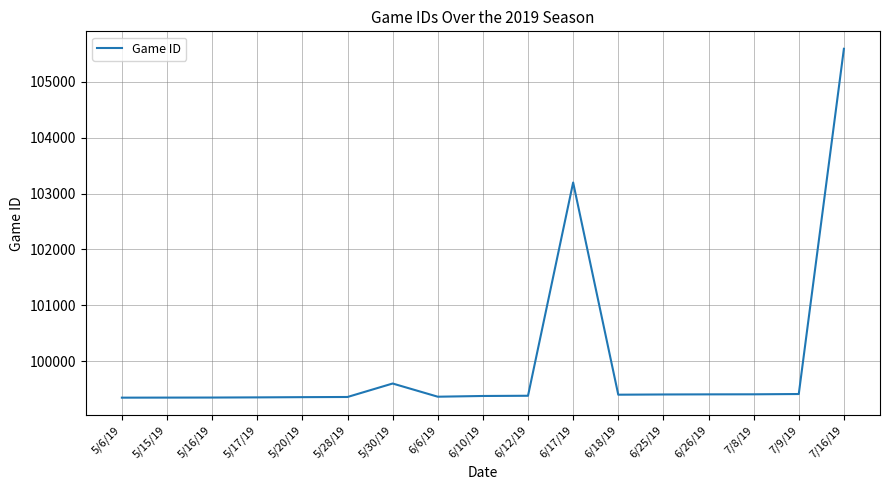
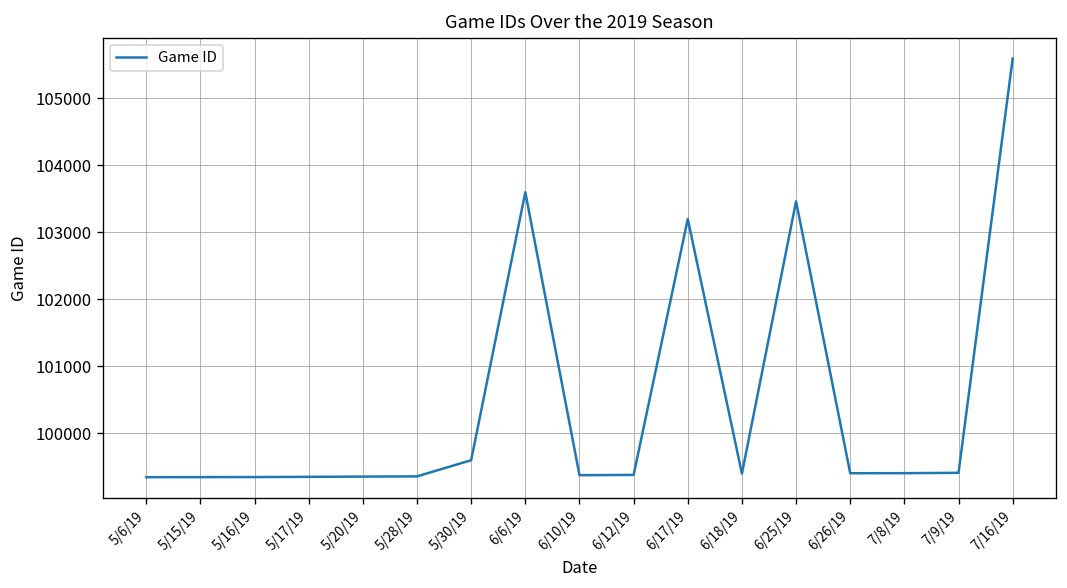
  {
    "5/6/19": 99300,
    "5/15/19": 99300,
    "5/16/19": 99400,
    "5/17/19": 99400,
    "5/20/19": 99400,
    "5/28/19": 99400,
    "5/30/19": 99600,
-   "6/6/19": 99400,
+   "6/6/19": 103600,
    "6/10/19": 99400,
    "6/12/19": 99400,
    "6/17/19": 103200,
    "6/18/19": 99400,
-   "6/25/19": 99400,
+   "6/25/19": 103500,
    "6/26/19": 99400,
    "7/8/19": 99400,
    "7/9/19": 99400,
    "7/16/19": 105600
  }
